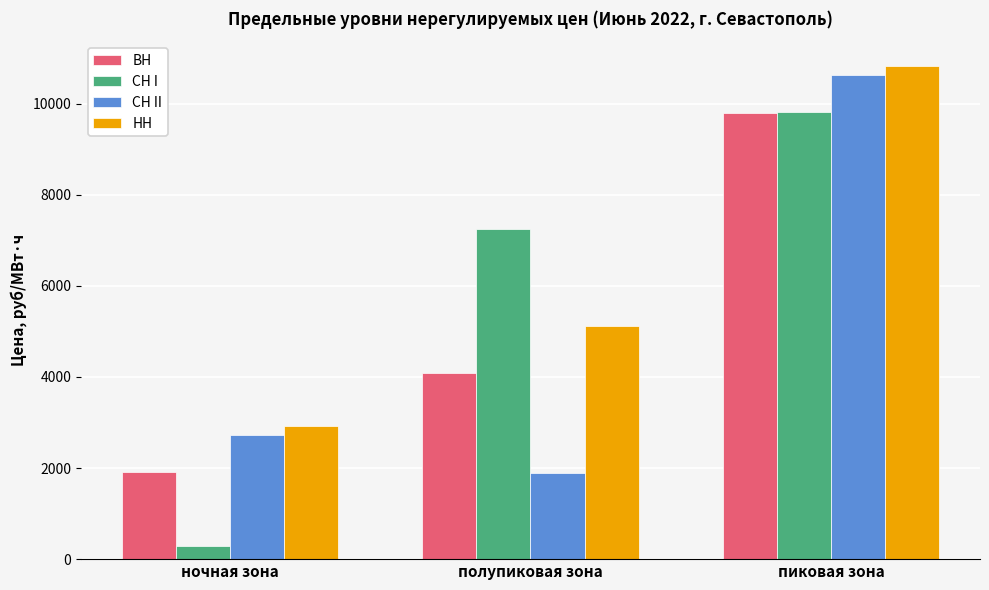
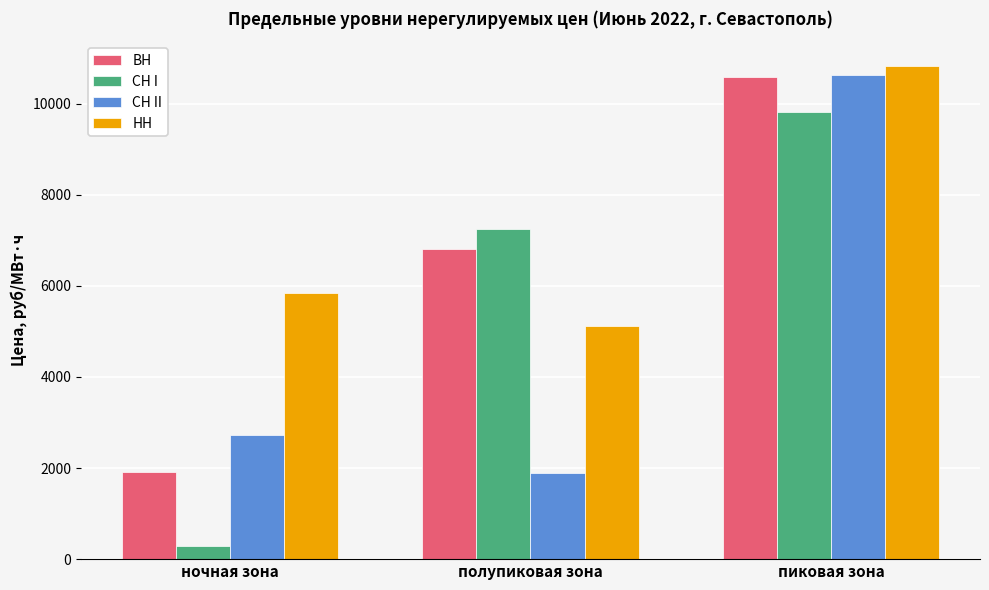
  {
    "ВН": {
      "ночная зона": 1900,
-     "полупиковая зона": 4100,
-     "пиковая зона": 9800
+     "полупиковая зона": 6800,
+     "пиковая зона": 10600
    },
    "СН I": {
      "ночная зона": 300,
      "полупиковая зона": 7200,
      "пиковая зона": 9800
    },
    "СН II": {
      "ночная зона": 2700,
      "полупиковая зона": 1900,
      "пиковая зона": 10600
    },
    "НН": {
-     "ночная зона": 2900,
+     "ночная зона": 5900,
      "полупиковая зона": 5100,
      "пиковая зона": 10800
    }
  }
